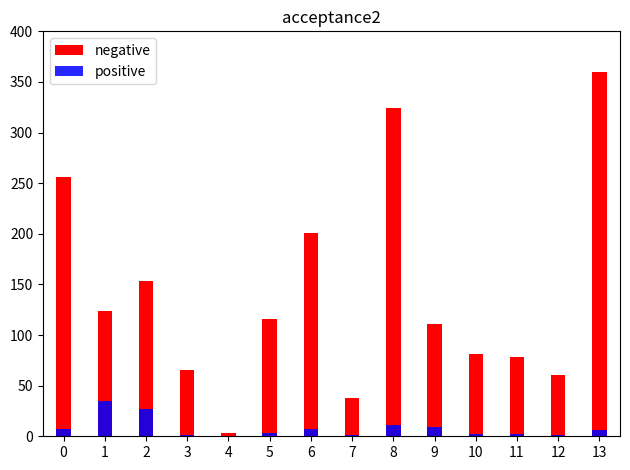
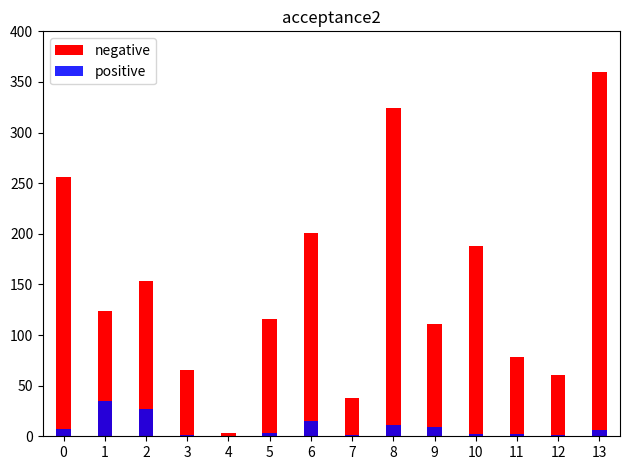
  {
    "negative": {
      "0": 256,
      "1": 124,
      "2": 154,
      "3": 66,
      "4": 4,
      "5": 116,
      "6": 200,
      "7": 37,
      "8": 324,
      "9": 111,
-     "10": 82,
+     "10": 188,
      "11": 79,
      "12": 60,
      "13": 360
    },
    "positive": {
-     "6": 7
+     "6": 15
    }
  }
